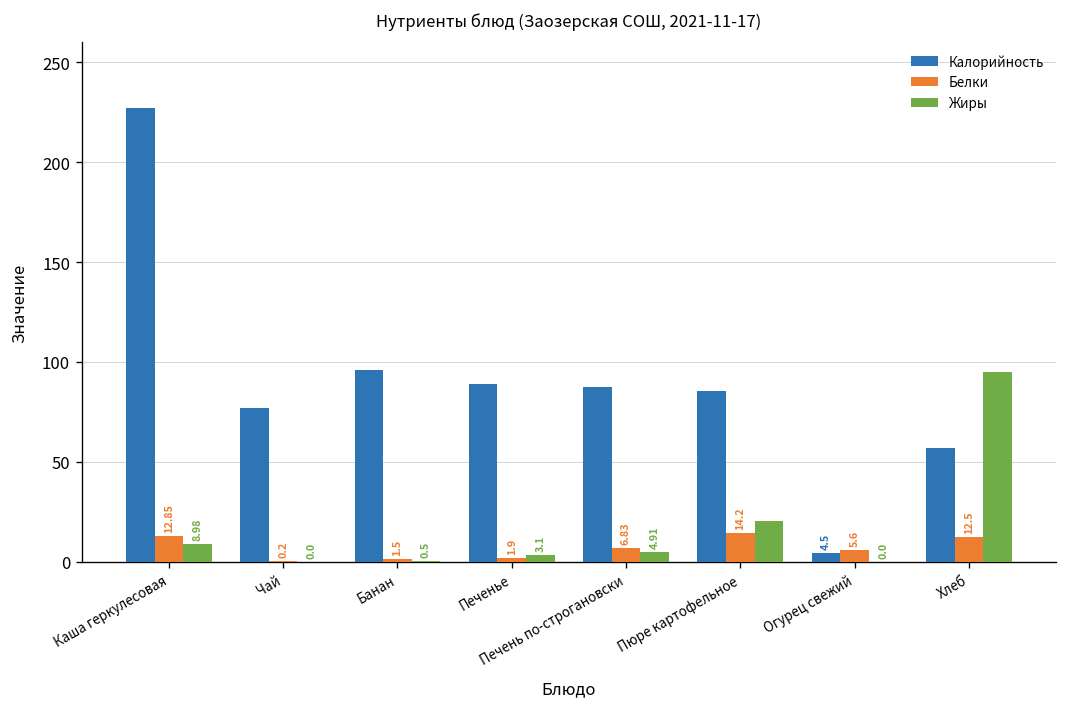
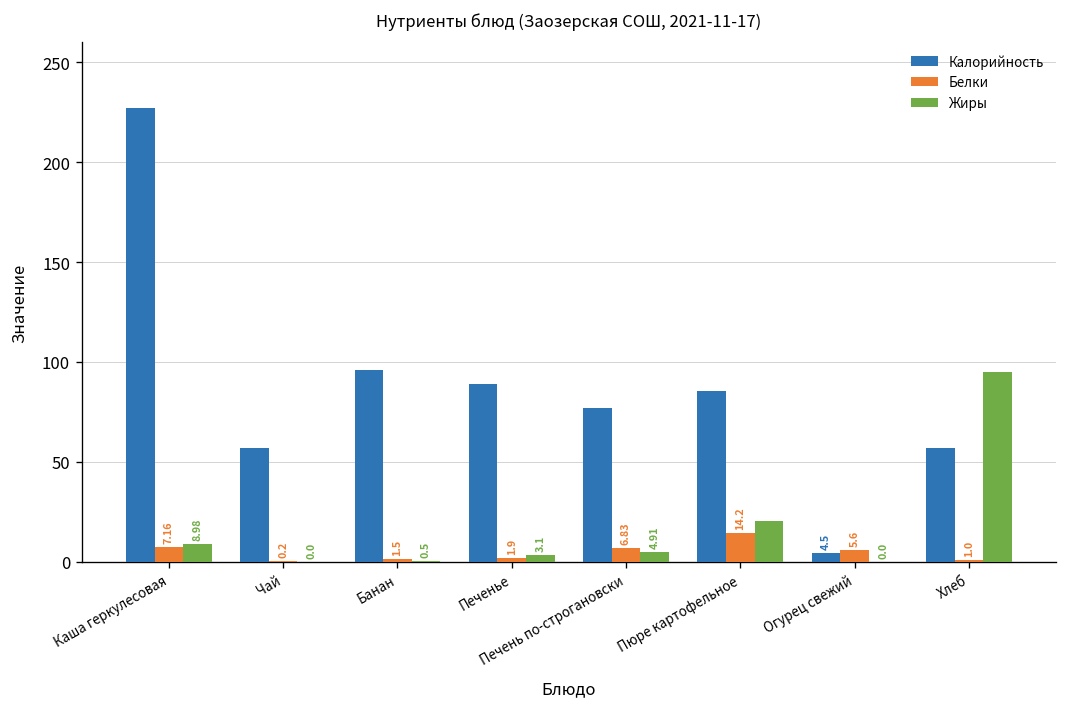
  {
    "Калорийность": {
      "Каша геркулесовая": 227,
-     "Чай": 77,
+     "Чай": 57,
      "Банан": 96,
      "Печенье": 89,
-     "Печень по-строгановски": 87,
+     "Печень по-строгановски": 77,
      "Пюре картофельное": 85,
      "Хлеб": 57
    },
    "Белки": {
-     "Каша геркулесовая": 12.85,
+     "Каша геркулесовая": 7.16,
      "Чай": 0.2,
      "Банан": 1.5,
      "Печенье": 1.9,
      "Печень по-строгановски": 6.83,
      "Пюре картофельное": 14.2,
      "Огурец свежий": 5.6,
-     "Хлеб": 12.5
+     "Хлеб": 1.0
    },
    "Жиры": {
      "Каша геркулесовая": 8.98,
      "Чай": 0.0,
      "Банан": 0.5,
      "Печенье": 3.1,
      "Печень по-строгановски": 4.91,
      "Огурец свежий": 0.0
    }
  }
